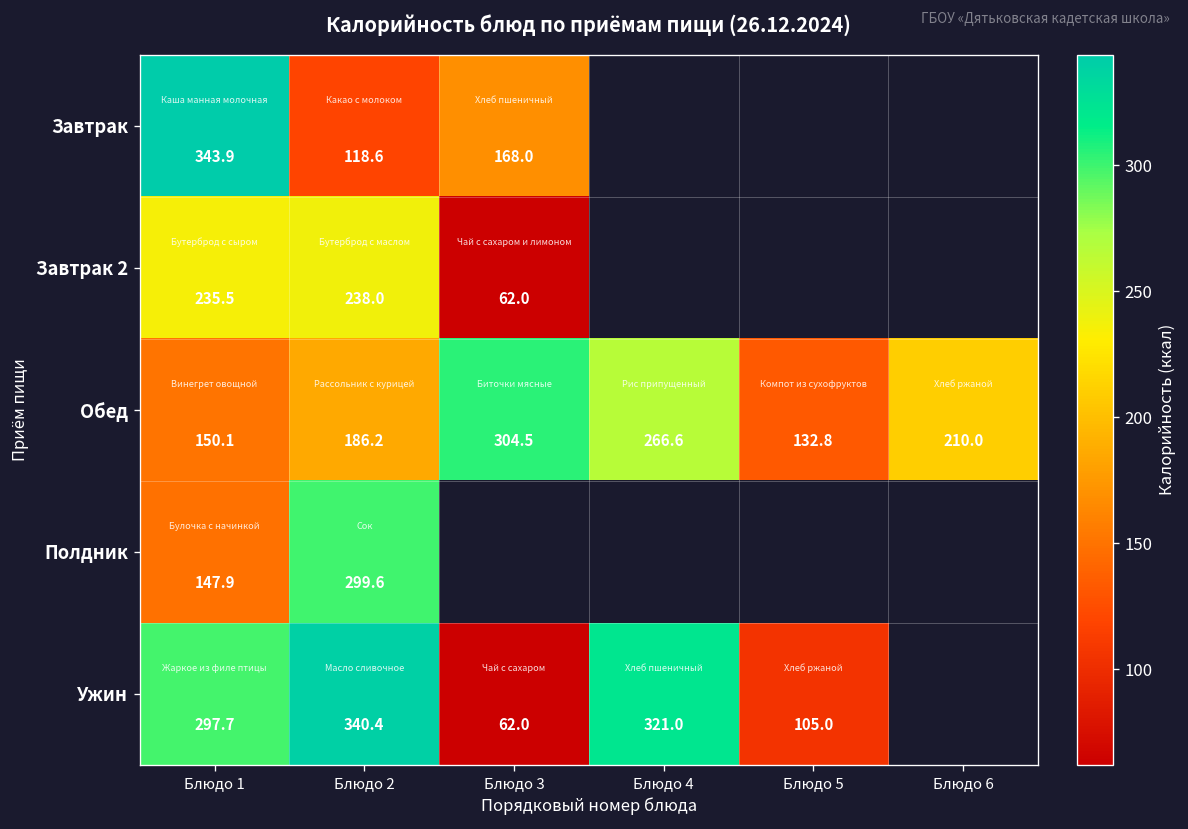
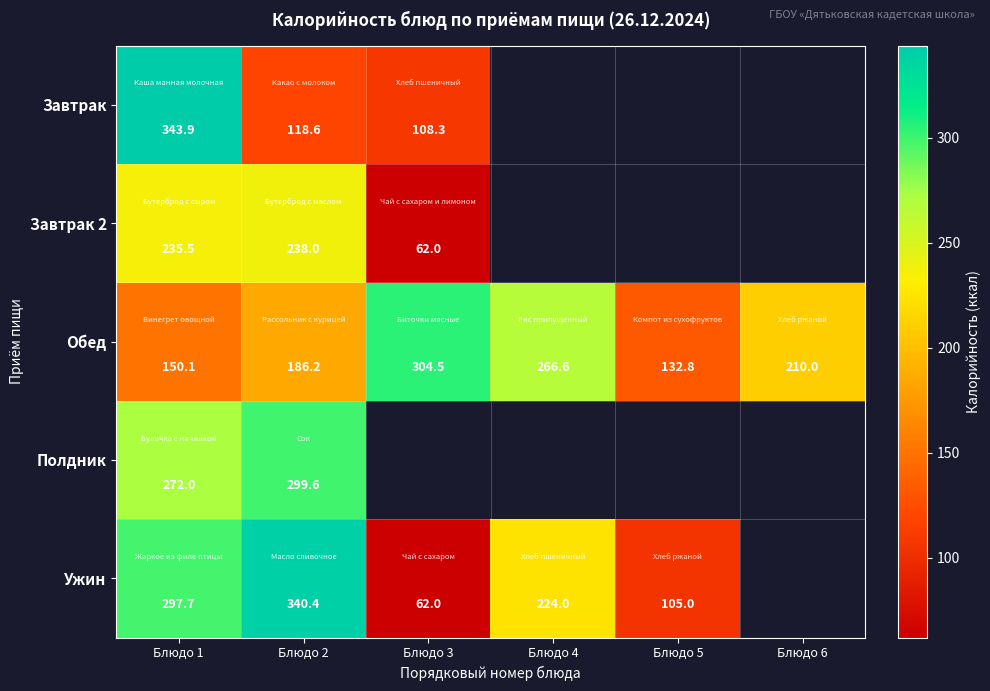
  {
    "Завтрак": {
-     "Блюдо 3": 168.0
+     "Блюдо 3": 108.3
    },
    "Полдник": {
-     "Блюдо 1": 147.9
+     "Блюдо 1": 272.0
    },
    "Ужин": {
-     "Блюдо 4": 321.0
+     "Блюдо 4": 224.0
    }
  }
